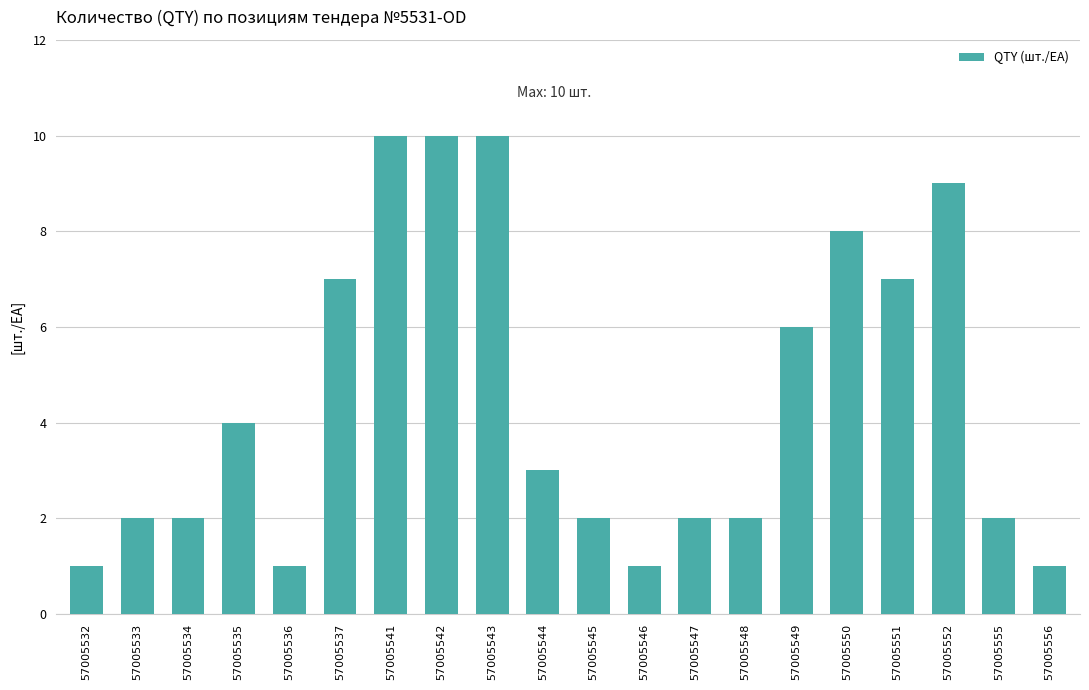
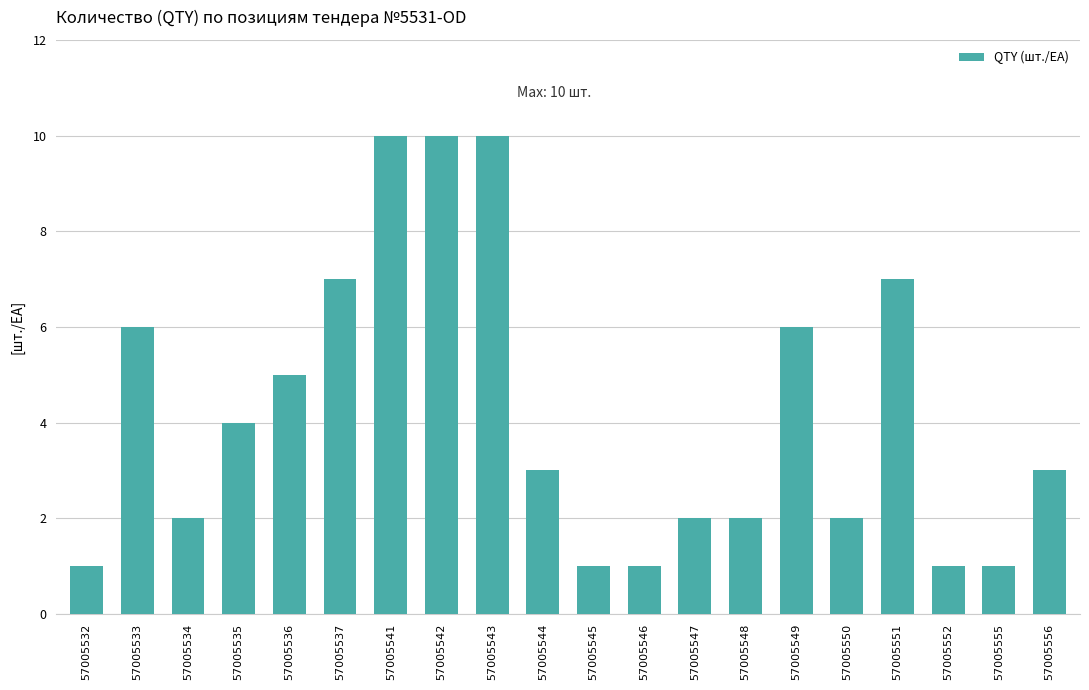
  {
    "57005532": 1,
-   "57005533": 2,
+   "57005533": 6,
    "57005534": 2,
    "57005535": 4,
-   "57005536": 1,
+   "57005536": 5,
    "57005537": 7,
    "57005541": 10,
    "57005542": 10,
    "57005543": 10,
    "57005544": 3,
-   "57005545": 2,
+   "57005545": 1,
    "57005546": 1,
    "57005547": 2,
    "57005548": 2,
    "57005549": 6,
-   "57005550": 8,
+   "57005550": 2,
    "57005551": 7,
-   "57005552": 9,
-   "57005555": 2,
-   "57005556": 1
+   "57005552": 1,
+   "57005555": 1,
+   "57005556": 3
  }
